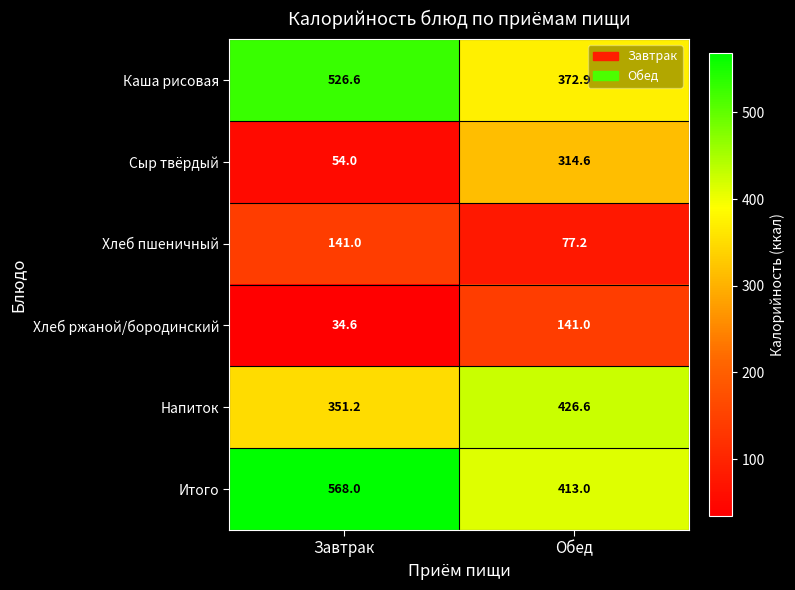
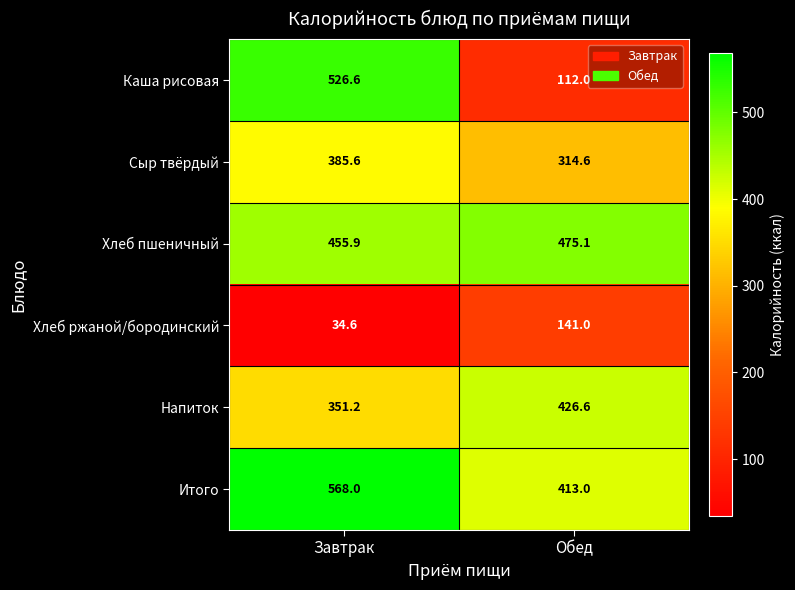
  {
    "Каша рисовая": {
      "Завтрак": 526.6,
-     "Обед": 372.9
+     "Обед": 112.0
    },
    "Сыр твёрдый": {
-     "Завтрак": 54.0,
+     "Завтрак": 385.6,
      "Обед": 314.6
    },
    "Хлеб пшеничный": {
-     "Завтрак": 141.0,
-     "Обед": 77.2
+     "Завтрак": 455.9,
+     "Обед": 475.1
    },
    "Хлеб ржаной/бородинский": {
      "Завтрак": 34.6,
      "Обед": 141.0
    },
    "Напиток": {
      "Завтрак": 351.2,
      "Обед": 426.6
    },
    "Итого": {
      "Завтрак": 568.0,
      "Обед": 413.0
    }
  }
